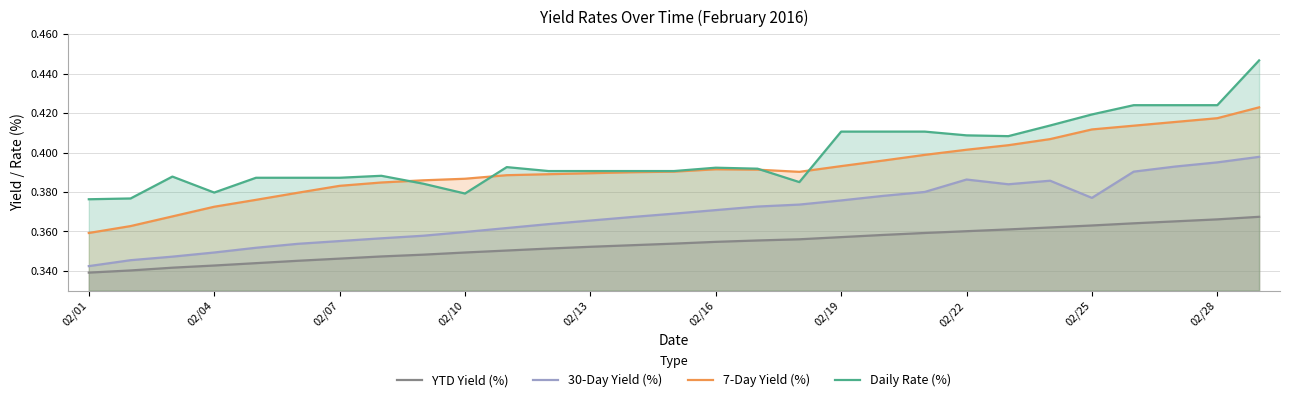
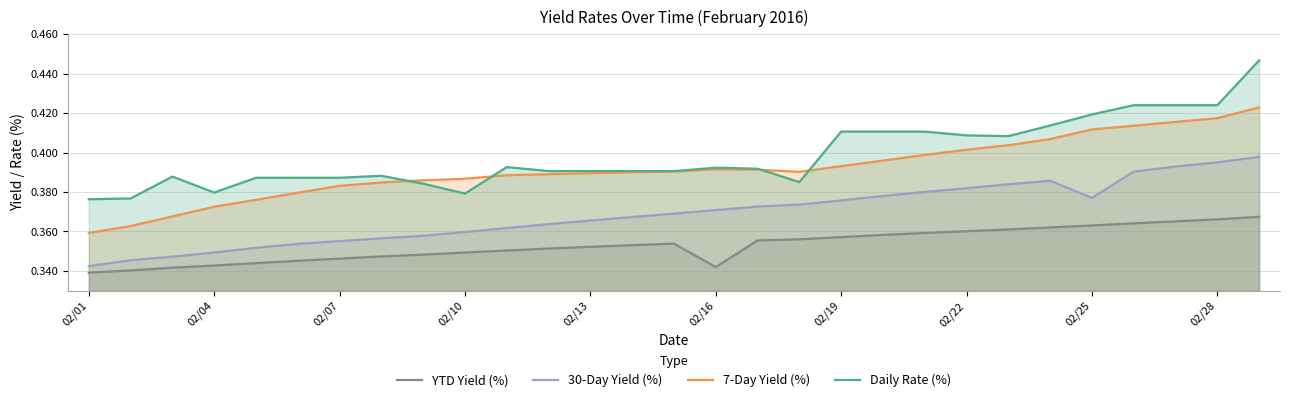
  {
    "YTD Yield (%)": {
      "02/01": 0.339,
      "02/04": 0.343,
      "02/07": 0.346,
      "02/10": 0.349,
      "02/13": 0.352,
-     "02/16": 0.355,
+     "02/16": 0.342,
      "02/19": 0.357,
      "02/22": 0.360,
      "02/25": 0.363,
      "02/28": 0.366
    },
    "30-Day Yield (%)": {
      "02/01": 0.342,
      "02/04": 0.349,
      "02/07": 0.355,
      "02/10": 0.360,
      "02/13": 0.366,
      "02/16": 0.371,
      "02/19": 0.376,
-     "02/22": 0.386,
+     "02/22": 0.382,
      "02/25": 0.377,
      "02/28": 0.395
    },
    "7-Day Yield (%)": {
      "02/01": 0.359,
      "02/04": 0.373,
      "02/07": 0.383,
      "02/10": 0.387,
      "02/19": 0.393,
      "02/22": 0.401,
      "02/25": 0.412,
      "02/28": 0.417
    },
    "Daily Rate (%)": {
      "02/01": 0.376,
      "02/04": 0.380,
      "02/07": 0.387,
      "02/10": 0.379,
      "02/19": 0.411,
      "02/22": 0.409,
      "02/25": 0.419,
      "02/28": 0.424
    }
  }
